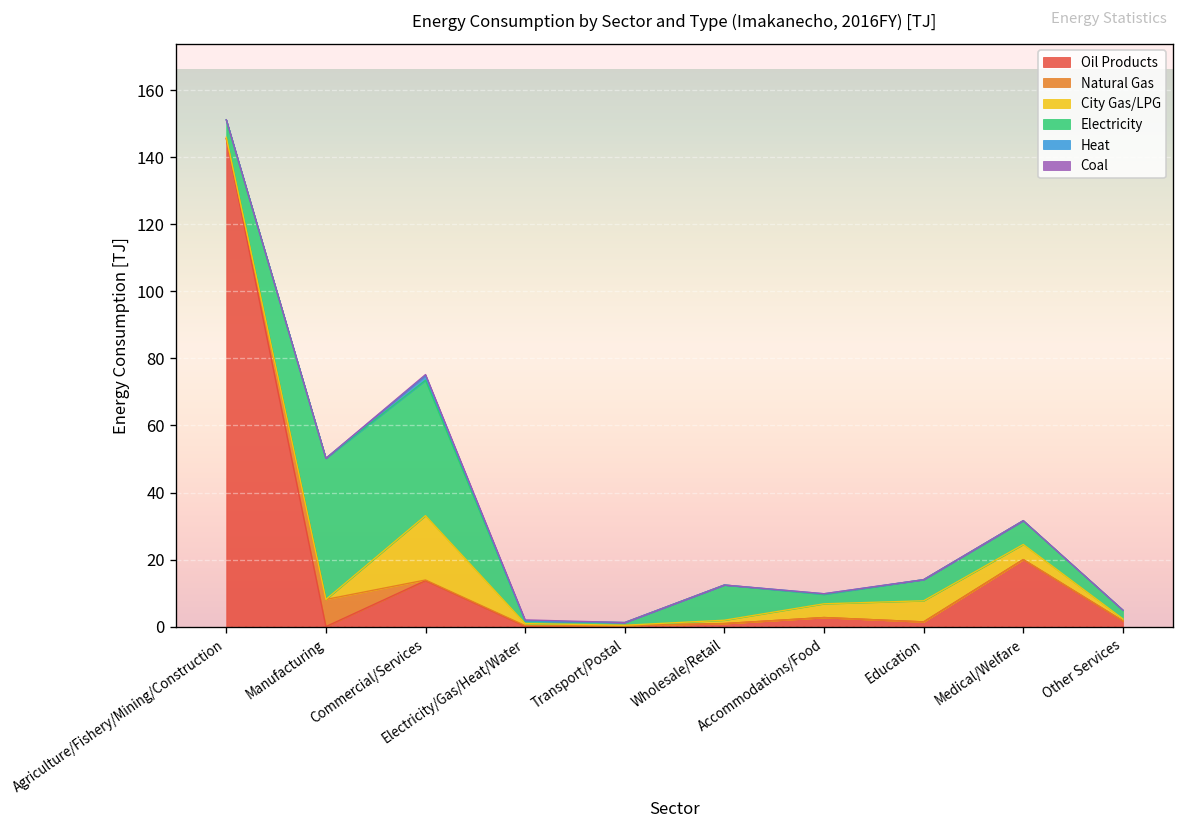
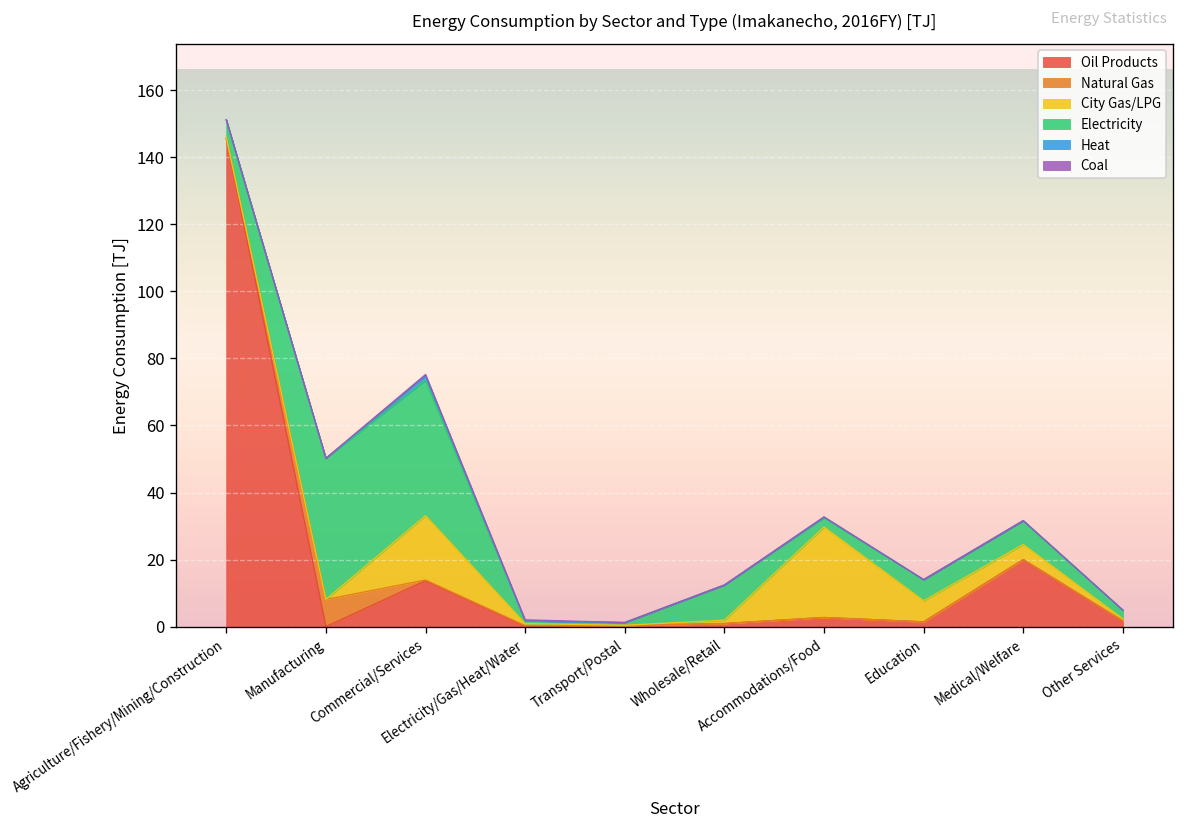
  {
    "City Gas/LPG": {
      "Commercial/Services": 19,
      "Wholesale/Retail": 1,
-     "Accommodations/Food": 4,
+     "Accommodations/Food": 27,
      "Education": 6,
      "Medical/Welfare": 5
    },
    "Electricity": {
      "Commercial/Services": 40
    }
  }
